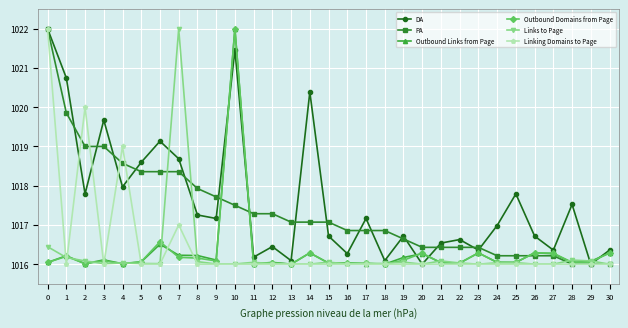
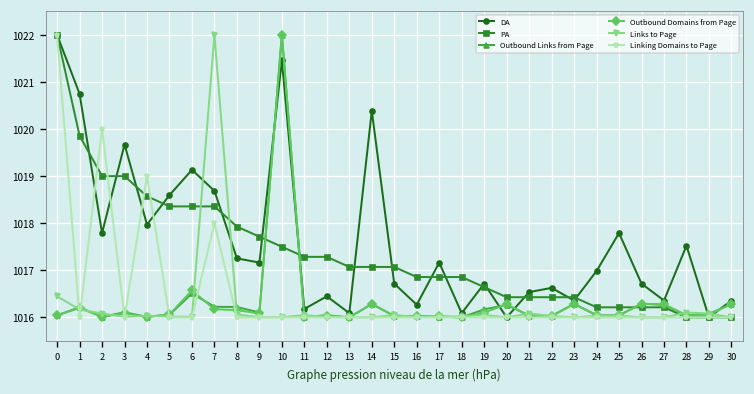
  {
    "Linking Domains to Page": {
      "1": 1016.0,
      "2": 1020.0,
      "4": 1019.0,
-     "7": 1017.0,
+     "7": 1018.0,
      "8": 1016.0
    }
  }
